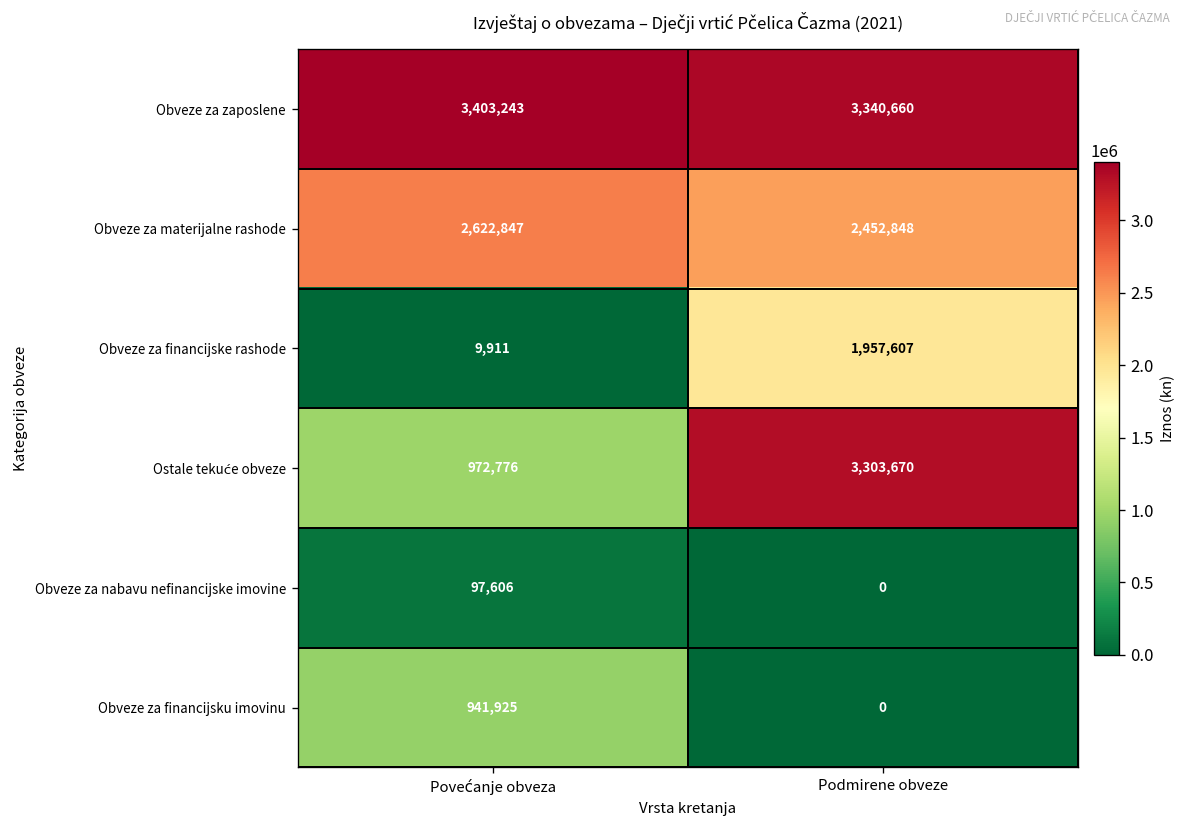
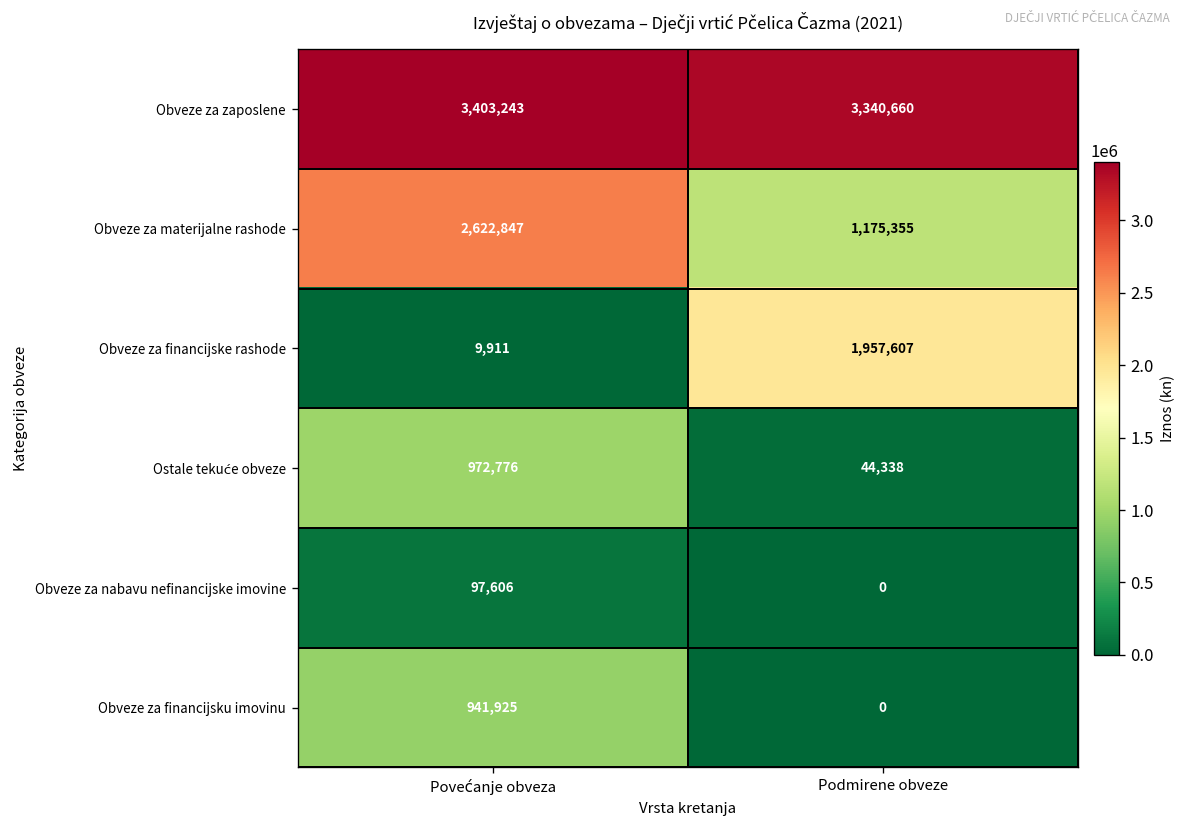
  {
    "Obveze za zaposlene": {
      "Povećanje obveza": "3,403,243",
      "Podmirene obveze": "3,340,660"
    },
    "Obveze za materijalne rashode": {
      "Povećanje obveza": "2,622,847",
-     "Podmirene obveze": "2,452,848"
+     "Podmirene obveze": "1,175,355"
    },
    "Obveze za financijske rashode": {
      "Povećanje obveza": "9,911",
      "Podmirene obveze": "1,957,607"
    },
    "Ostale tekuće obveze": {
      "Povećanje obveza": "972,776",
-     "Podmirene obveze": "3,303,670"
+     "Podmirene obveze": "44,338"
    },
    "Obveze za nabavu nefinancijske imovine": {
      "Povećanje obveza": "97,606",
      "Podmirene obveze": "0"
    },
    "Obveze za financijsku imovinu": {
      "Povećanje obveza": "941,925",
      "Podmirene obveze": "0"
    }
  }
